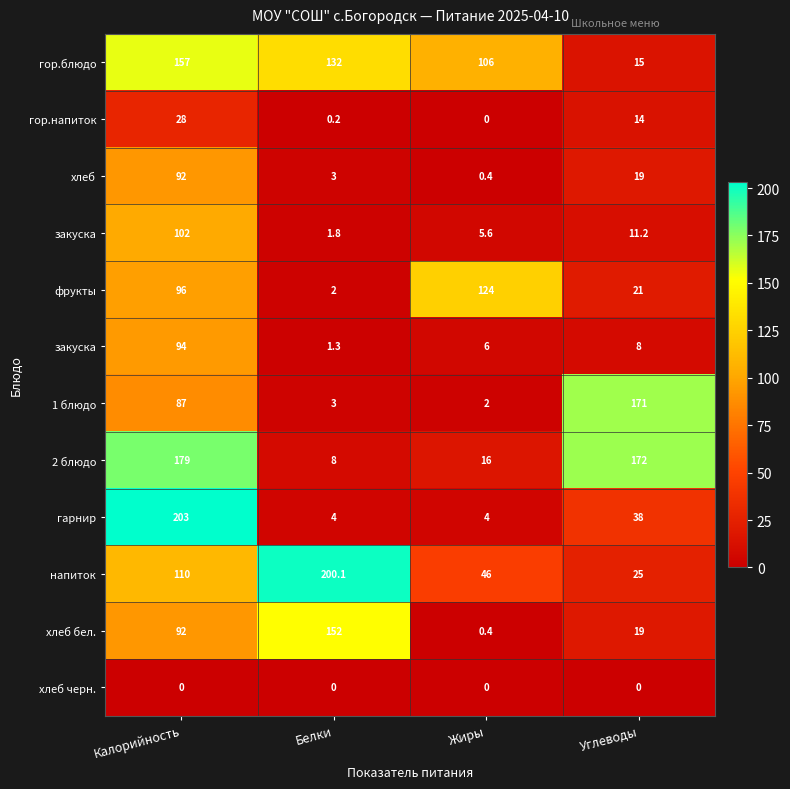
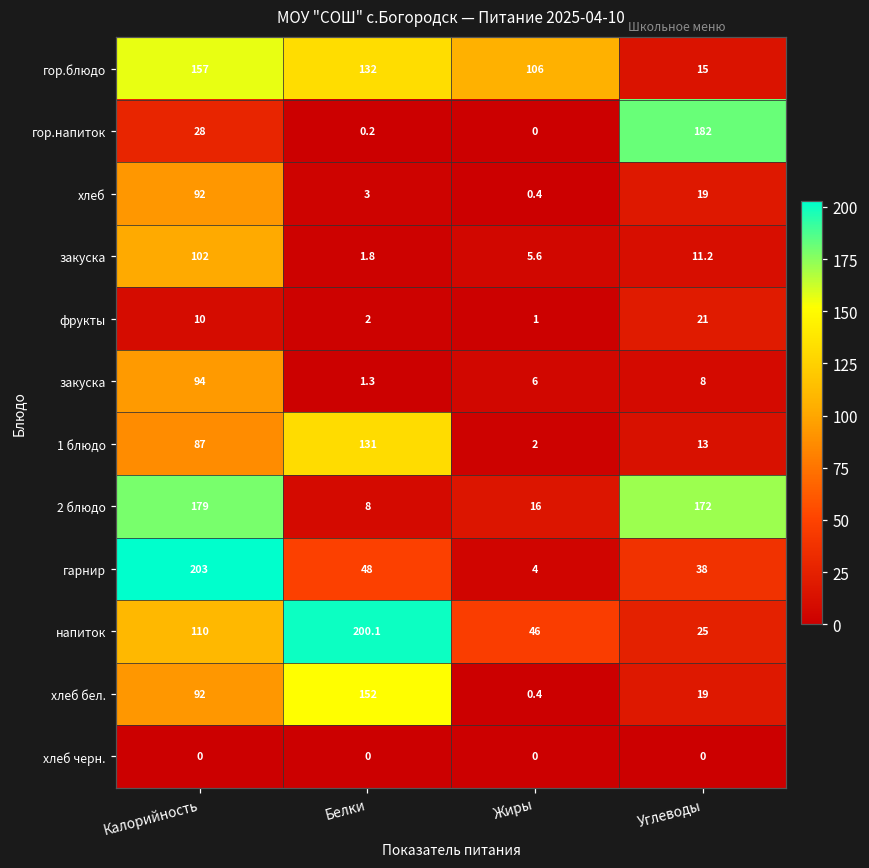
  {
    "гор.блюдо": {
      "Калорийность": 157,
      "Белки": 132,
      "Жиры": 106,
      "Углеводы": 15
    },
    "гор.напиток": {
      "Калорийность": 28,
      "Белки": 0.2,
      "Жиры": 0,
-     "Углеводы": 14
+     "Углеводы": 182
    },
    "хлеб": {
      "Калорийность": 92,
      "Белки": 3,
      "Жиры": 0.4,
      "Углеводы": 19
    },
    "фрукты": {
-     "Калорийность": 96,
+     "Калорийность": 10,
      "Белки": 2,
-     "Жиры": 124,
+     "Жиры": 1,
      "Углеводы": 21
    },
    "1 блюдо": {
      "Калорийность": 87,
-     "Белки": 3,
+     "Белки": 131,
      "Жиры": 2,
-     "Углеводы": 171
+     "Углеводы": 13
    },
    "2 блюдо": {
      "Калорийность": 179,
      "Белки": 8,
      "Жиры": 16,
      "Углеводы": 172
    },
    "гарнир": {
      "Калорийность": 203,
-     "Белки": 4,
+     "Белки": 48,
      "Жиры": 4,
      "Углеводы": 38
    },
    "напиток": {
      "Калорийность": 110,
      "Белки": 200.1,
      "Жиры": 46,
      "Углеводы": 25
    },
    "хлеб бел.": {
      "Калорийность": 92,
      "Белки": 152,
      "Жиры": 0.4,
      "Углеводы": 19
    },
    "хлеб черн.": {
      "Калорийность": 0,
      "Белки": 0,
      "Жиры": 0,
      "Углеводы": 0
    }
  }
